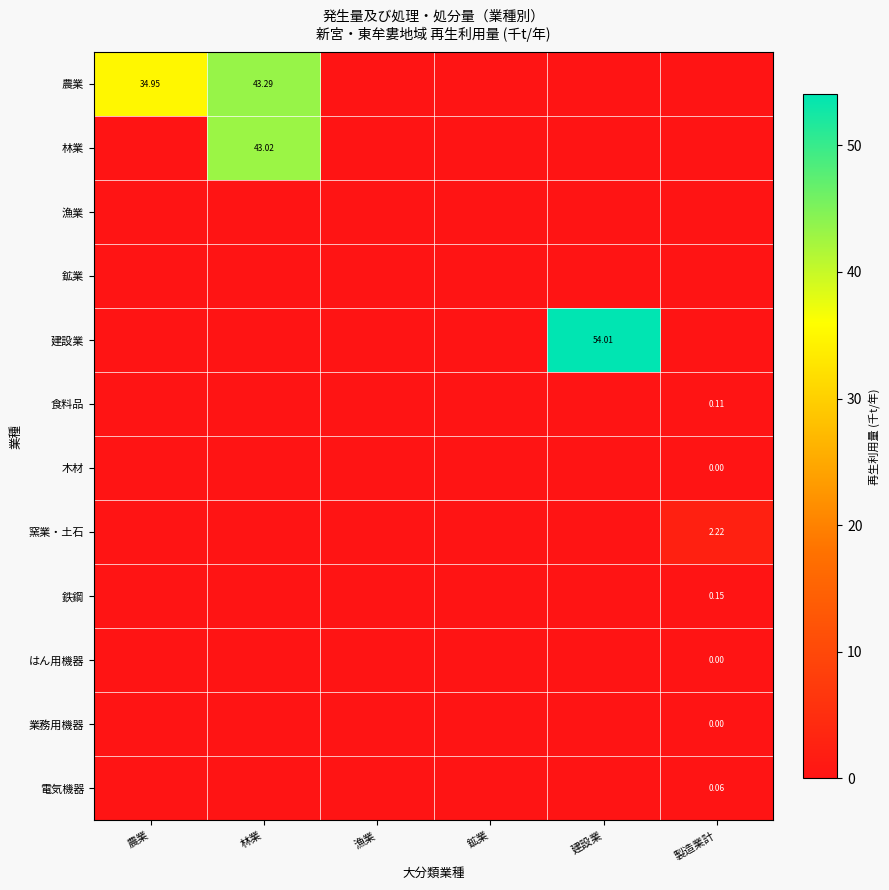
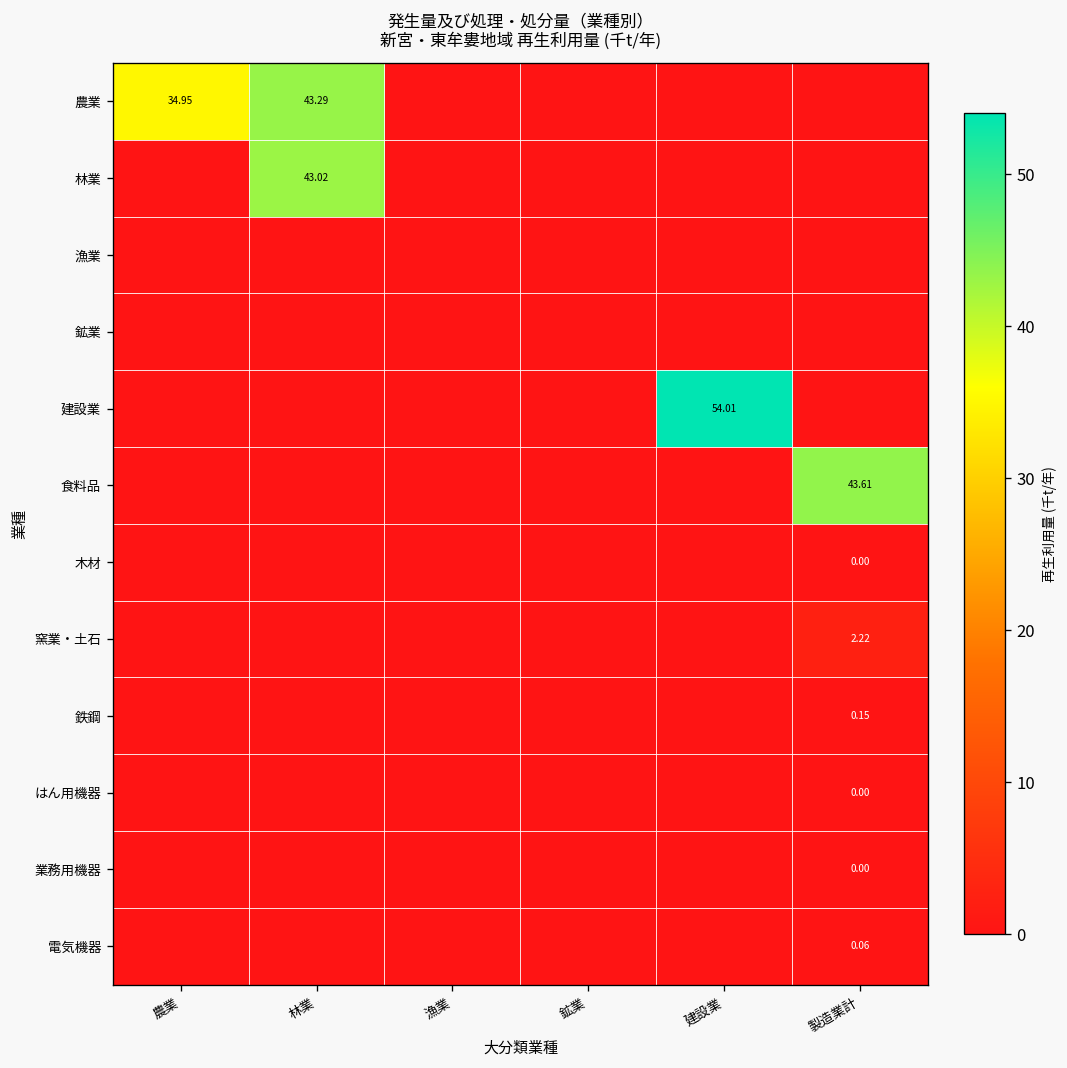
  {
    "農業": {
      "農業": 34.95,
      "林業": 43.29
    },
    "林業": {
      "林業": 43.02
    },
    "建設業": {
      "建設業": 54.01
    },
    "食料品": {
-     "製造業計": 0.11
+     "製造業計": 43.61
    },
    "木材": {
      "製造業計": 0.00
    },
    "窯業・土石": {
      "製造業計": 2.22
    },
    "鉄鋼": {
      "製造業計": 0.15
    },
    "はん用機器": {
      "製造業計": 0.00
    },
    "業務用機器": {
      "製造業計": 0.00
    },
    "電気機器": {
      "製造業計": 0.06
    }
  }
